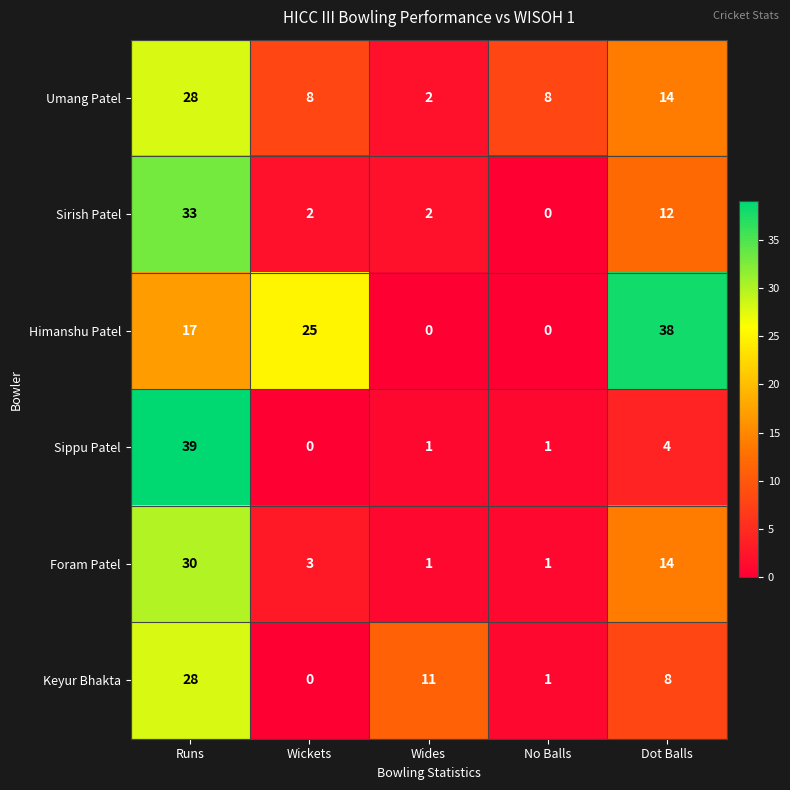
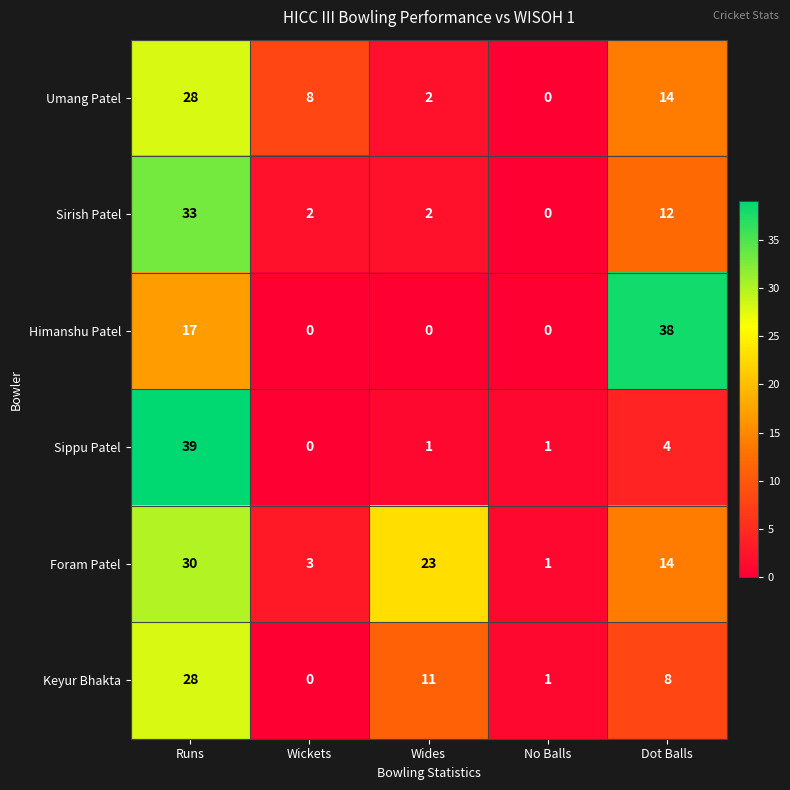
  {
    "Umang Patel": {
      "Runs": 28,
      "Wickets": 8,
      "Wides": 2,
-     "No Balls": 8,
+     "No Balls": 0,
      "Dot Balls": 14
    },
    "Sirish Patel": {
      "Runs": 33,
      "Wickets": 2,
      "Wides": 2,
      "No Balls": 0,
      "Dot Balls": 12
    },
    "Himanshu Patel": {
      "Runs": 17,
-     "Wickets": 25,
+     "Wickets": 0,
      "Wides": 0,
      "No Balls": 0,
      "Dot Balls": 38
    },
    "Sippu Patel": {
      "Runs": 39,
      "Wickets": 0,
      "Wides": 1,
      "No Balls": 1,
      "Dot Balls": 4
    },
    "Foram Patel": {
      "Runs": 30,
      "Wickets": 3,
-     "Wides": 1,
+     "Wides": 23,
      "No Balls": 1,
      "Dot Balls": 14
    },
    "Keyur Bhakta": {
      "Runs": 28,
      "Wickets": 0,
      "Wides": 11,
      "No Balls": 1,
      "Dot Balls": 8
    }
  }
